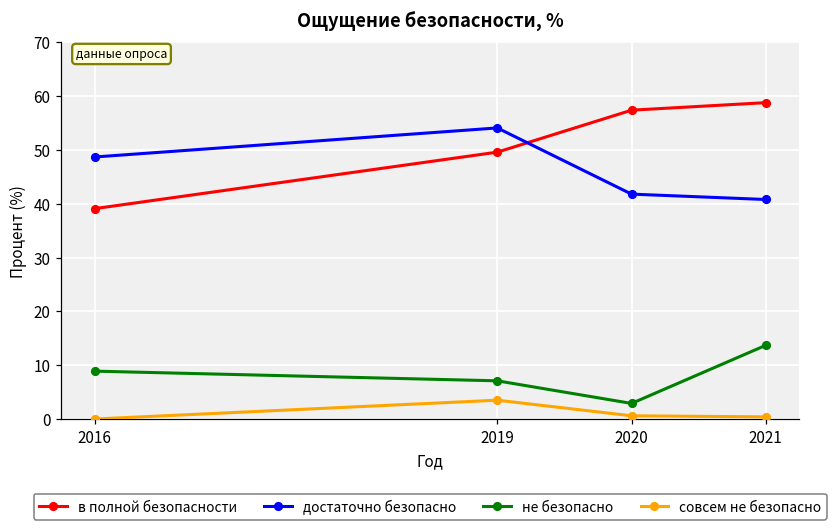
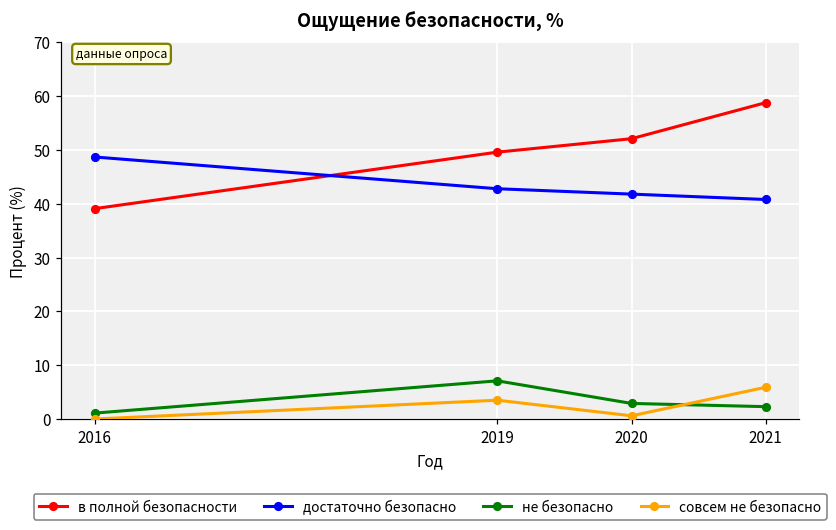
  {
    "в полной безопасности": {
      "2016": 39,
      "2019": 50,
-     "2020": 57,
+     "2020": 52,
      "2021": 59
    },
    "достаточно безопасно": {
      "2016": 49,
-     "2019": 54,
+     "2019": 43,
      "2020": 42,
      "2021": 41
    },
    "не безопасно": {
-     "2016": 9,
+     "2016": 1,
      "2019": 7,
      "2020": 3,
-     "2021": 14
+     "2021": 2
    },
    "совсем не безопасно": {
      "2016": 0,
      "2019": 4,
      "2020": 1,
-     "2021": 0
+     "2021": 6
    }
  }
